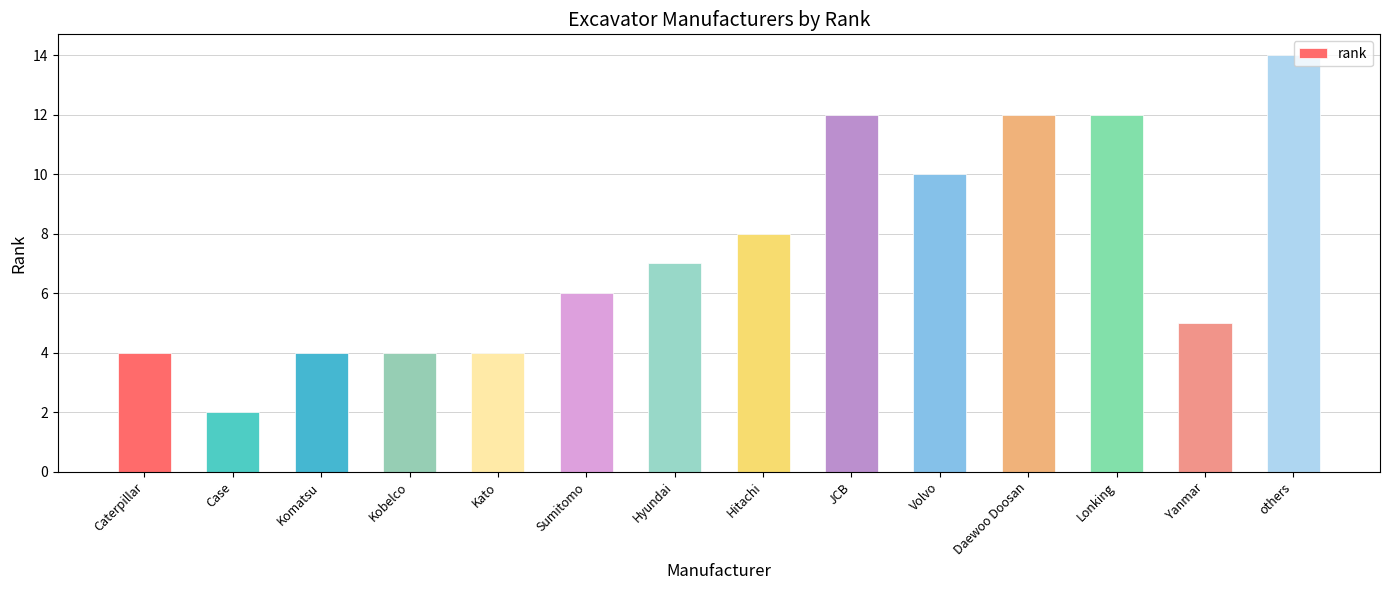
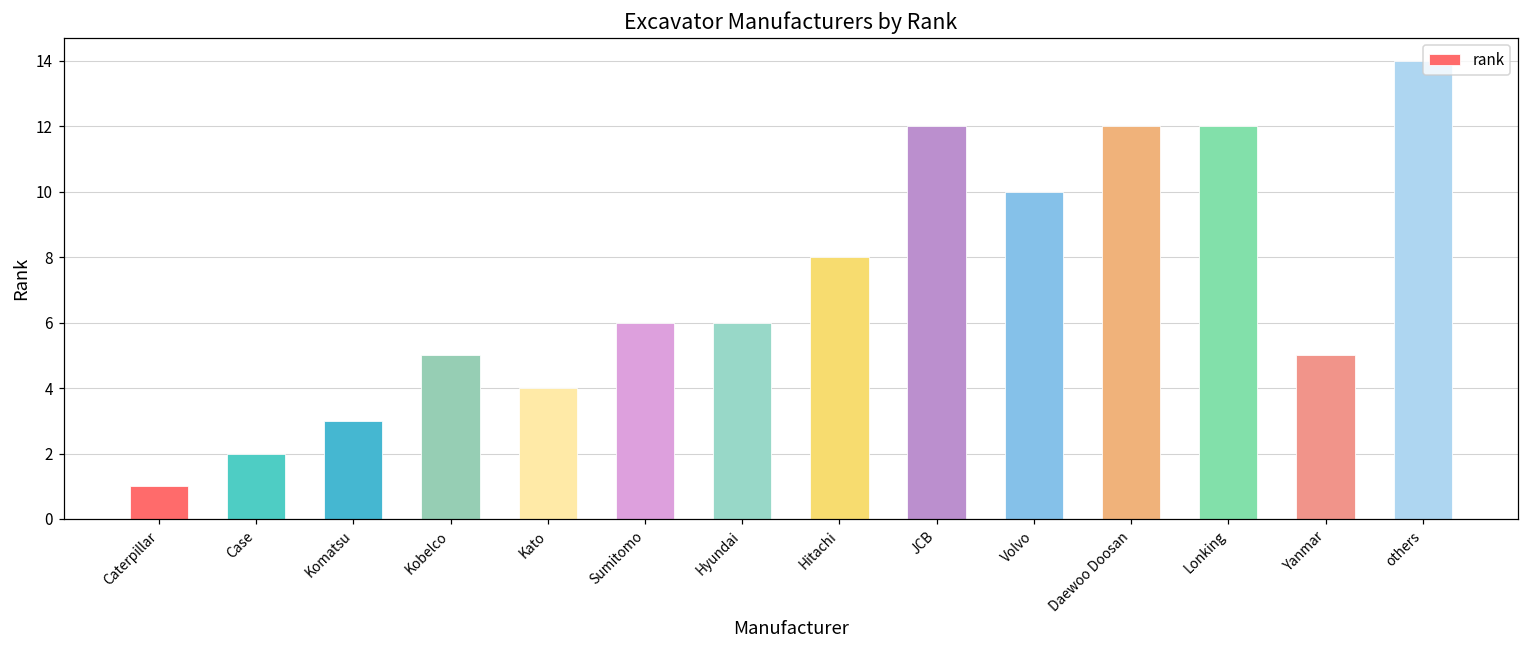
  {
-   "Caterpillar": 4,
+   "Caterpillar": 1,
    "Case": 2,
-   "Komatsu": 4,
-   "Kobelco": 4,
+   "Komatsu": 3,
+   "Kobelco": 5,
    "Kato": 4,
    "Sumitomo": 6,
-   "Hyundai": 7,
+   "Hyundai": 6,
    "Hitachi": 8,
    "JCB": 12,
    "Volvo": 10,
    "Daewoo Doosan": 12,
    "Lonking": 12,
    "Yanmar": 5,
    "others": 14
  }
